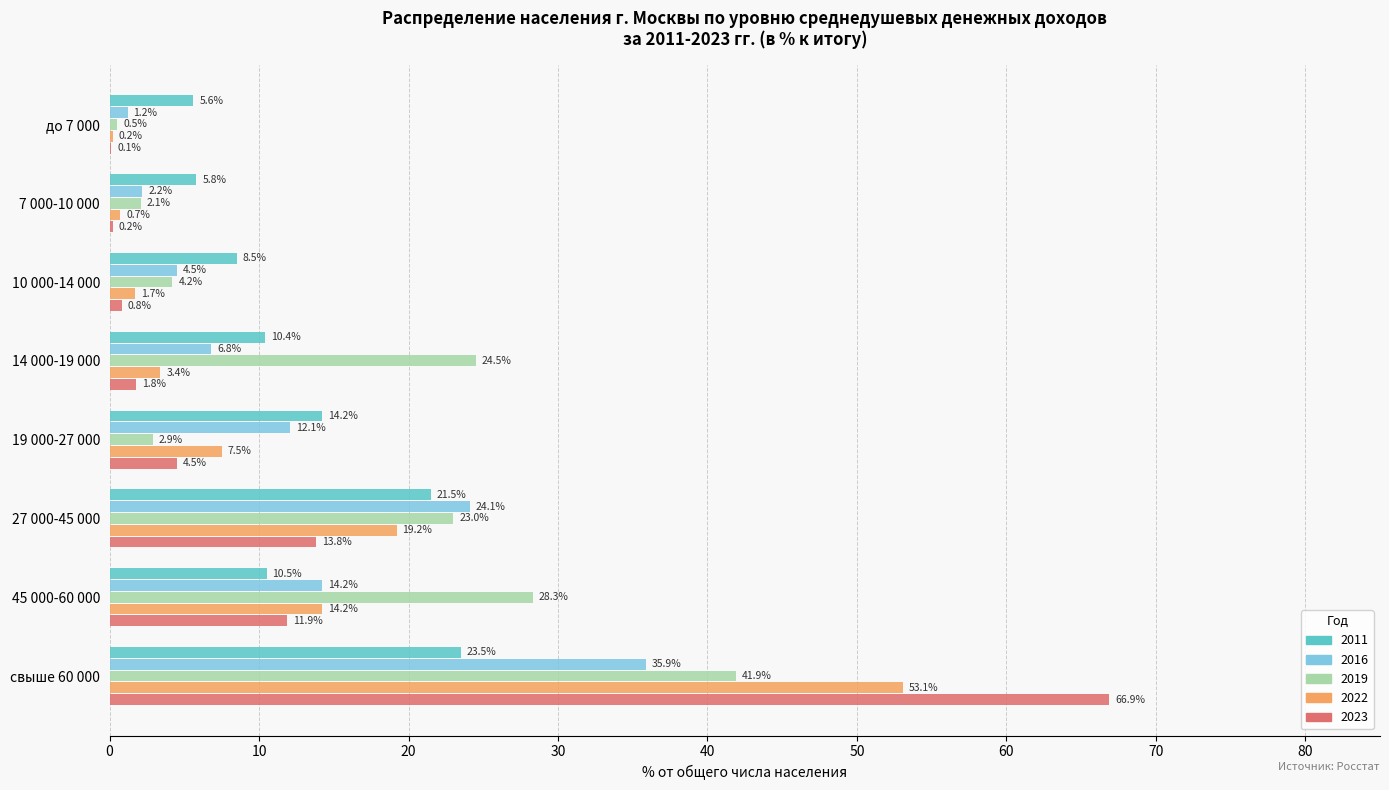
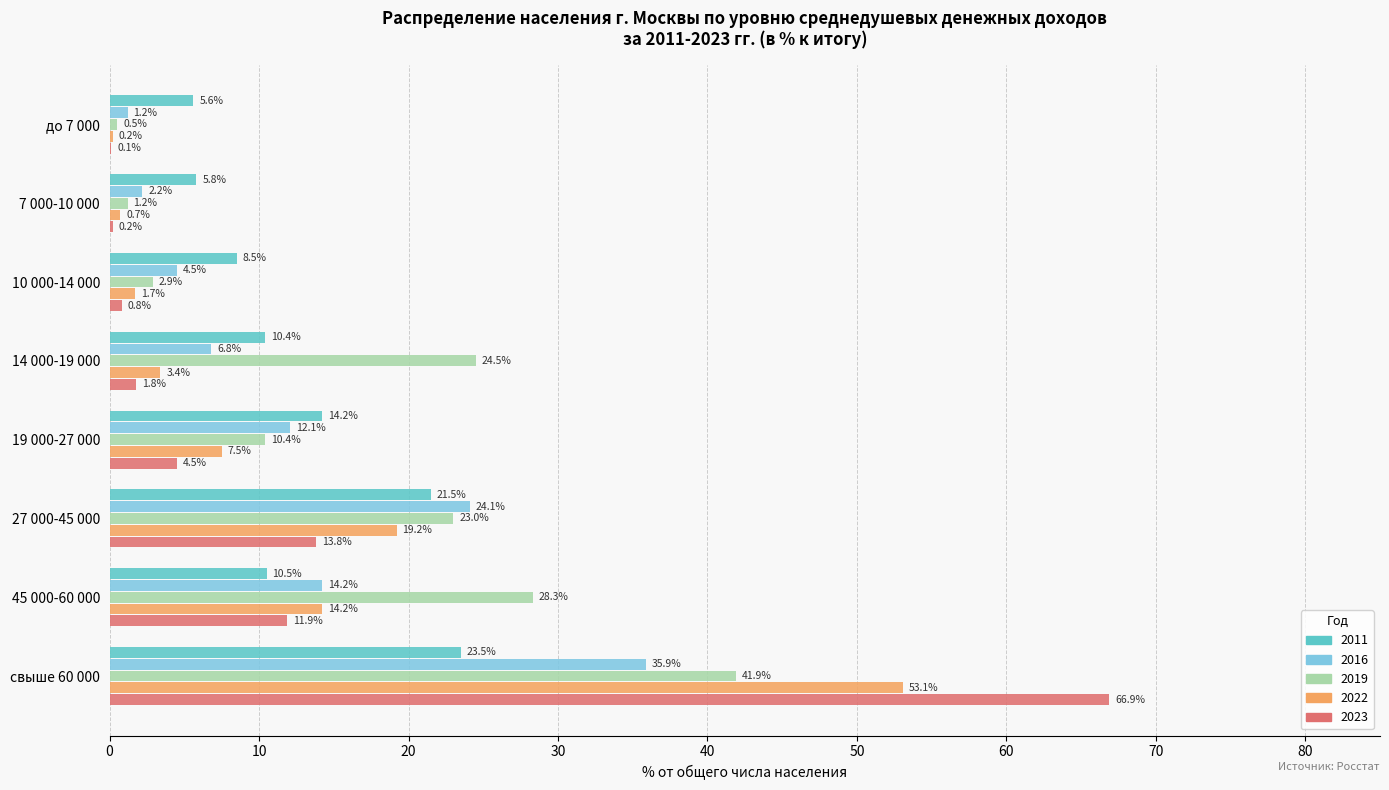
  {
    "2019": {
      "до 7 000": "0.5%",
-     "7 000-10 000": "2.1%",
-     "10 000-14 000": "4.2%",
+     "7 000-10 000": "1.2%",
+     "10 000-14 000": "2.9%",
      "14 000-19 000": "24.5%",
-     "19 000-27 000": "2.9%",
+     "19 000-27 000": "10.4%",
      "27 000-45 000": "23.0%",
      "45 000-60 000": "28.3%",
      "свыше 60 000": "41.9%"
    }
  }
